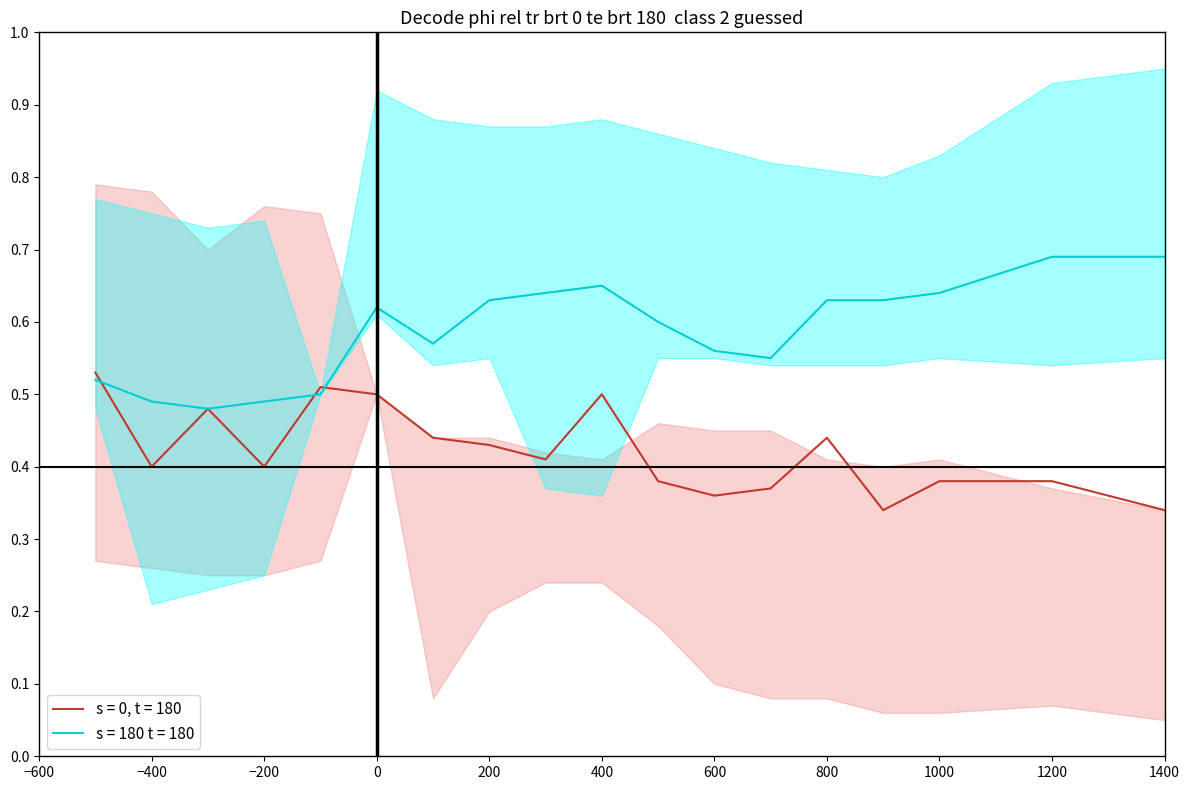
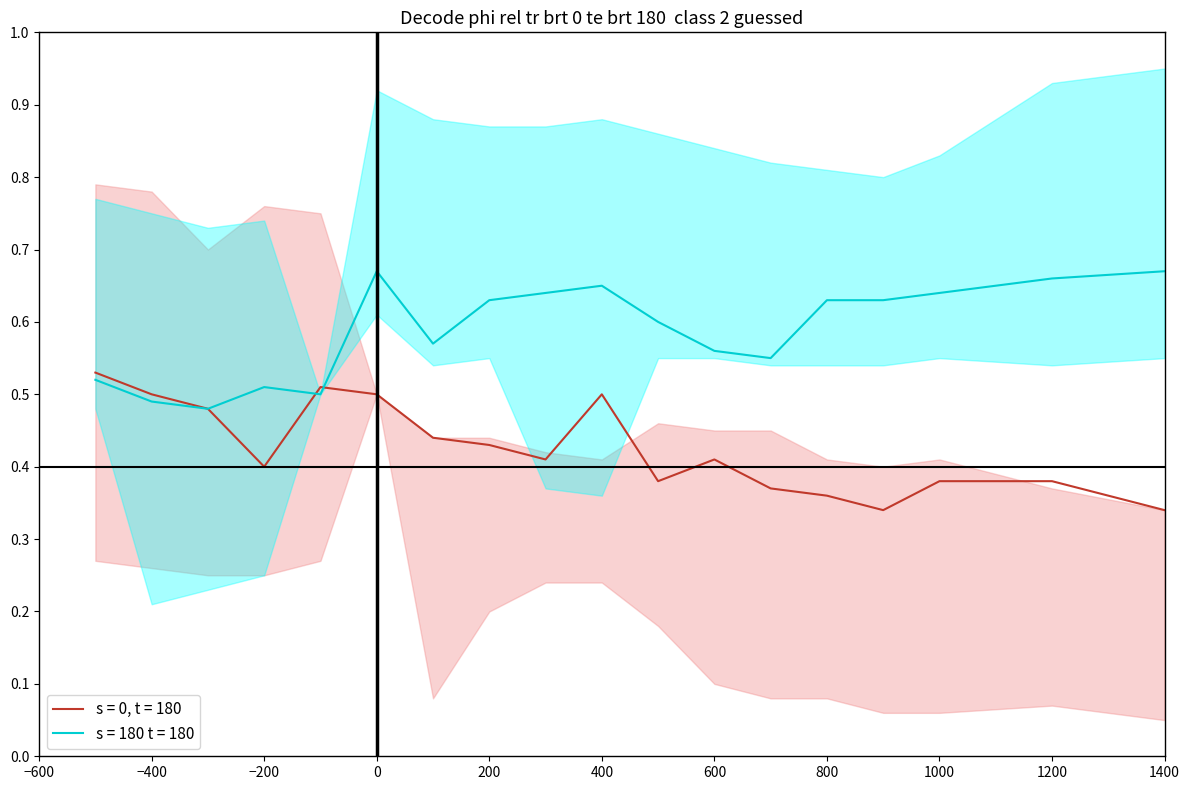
  {
    "s = 0, t = 180": {
-     "−400": 0.4,
+     "−400": 0.5,
      "−200": 0.40,
      "200": 0.43,
      "400": 0.50,
-     "600": 0.36,
-     "800": 0.44,
+     "600": 0.41,
+     "800": 0.36,
      "1000": 0.38,
      "1200": 0.38
    },
    "s = 180 t = 180": {
      "−400": 0.49,
-     "−200": 0.49,
-     "0": 0.62,
+     "−200": 0.51,
+     "0": 0.67,
      "200": 0.63,
      "400": 0.65,
      "600": 0.56,
      "800": 0.63,
      "1000": 0.64,
-     "1200": 0.69,
-     "1400": 0.69
+     "1200": 0.66,
+     "1400": 0.67
    }
  }
